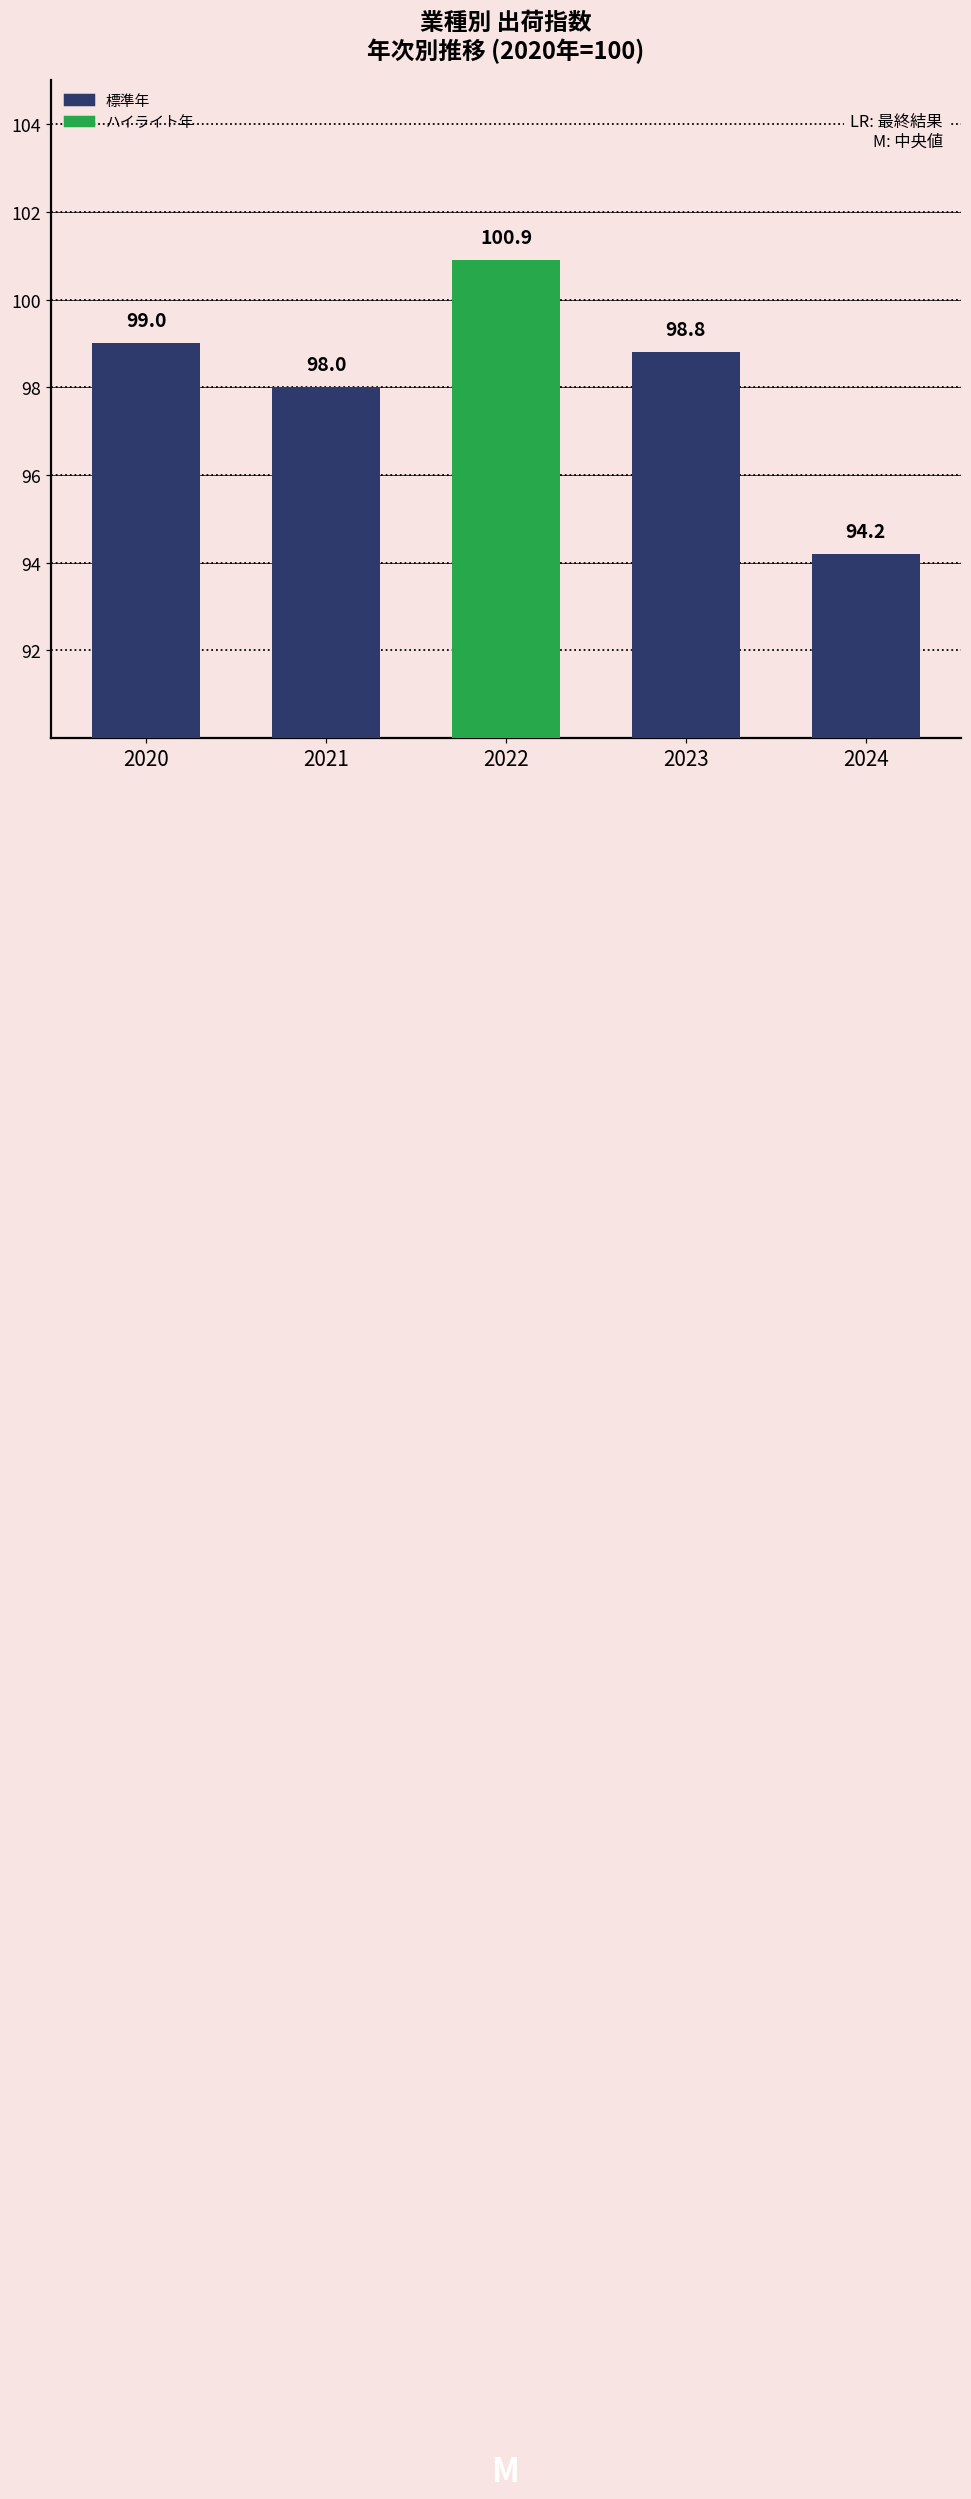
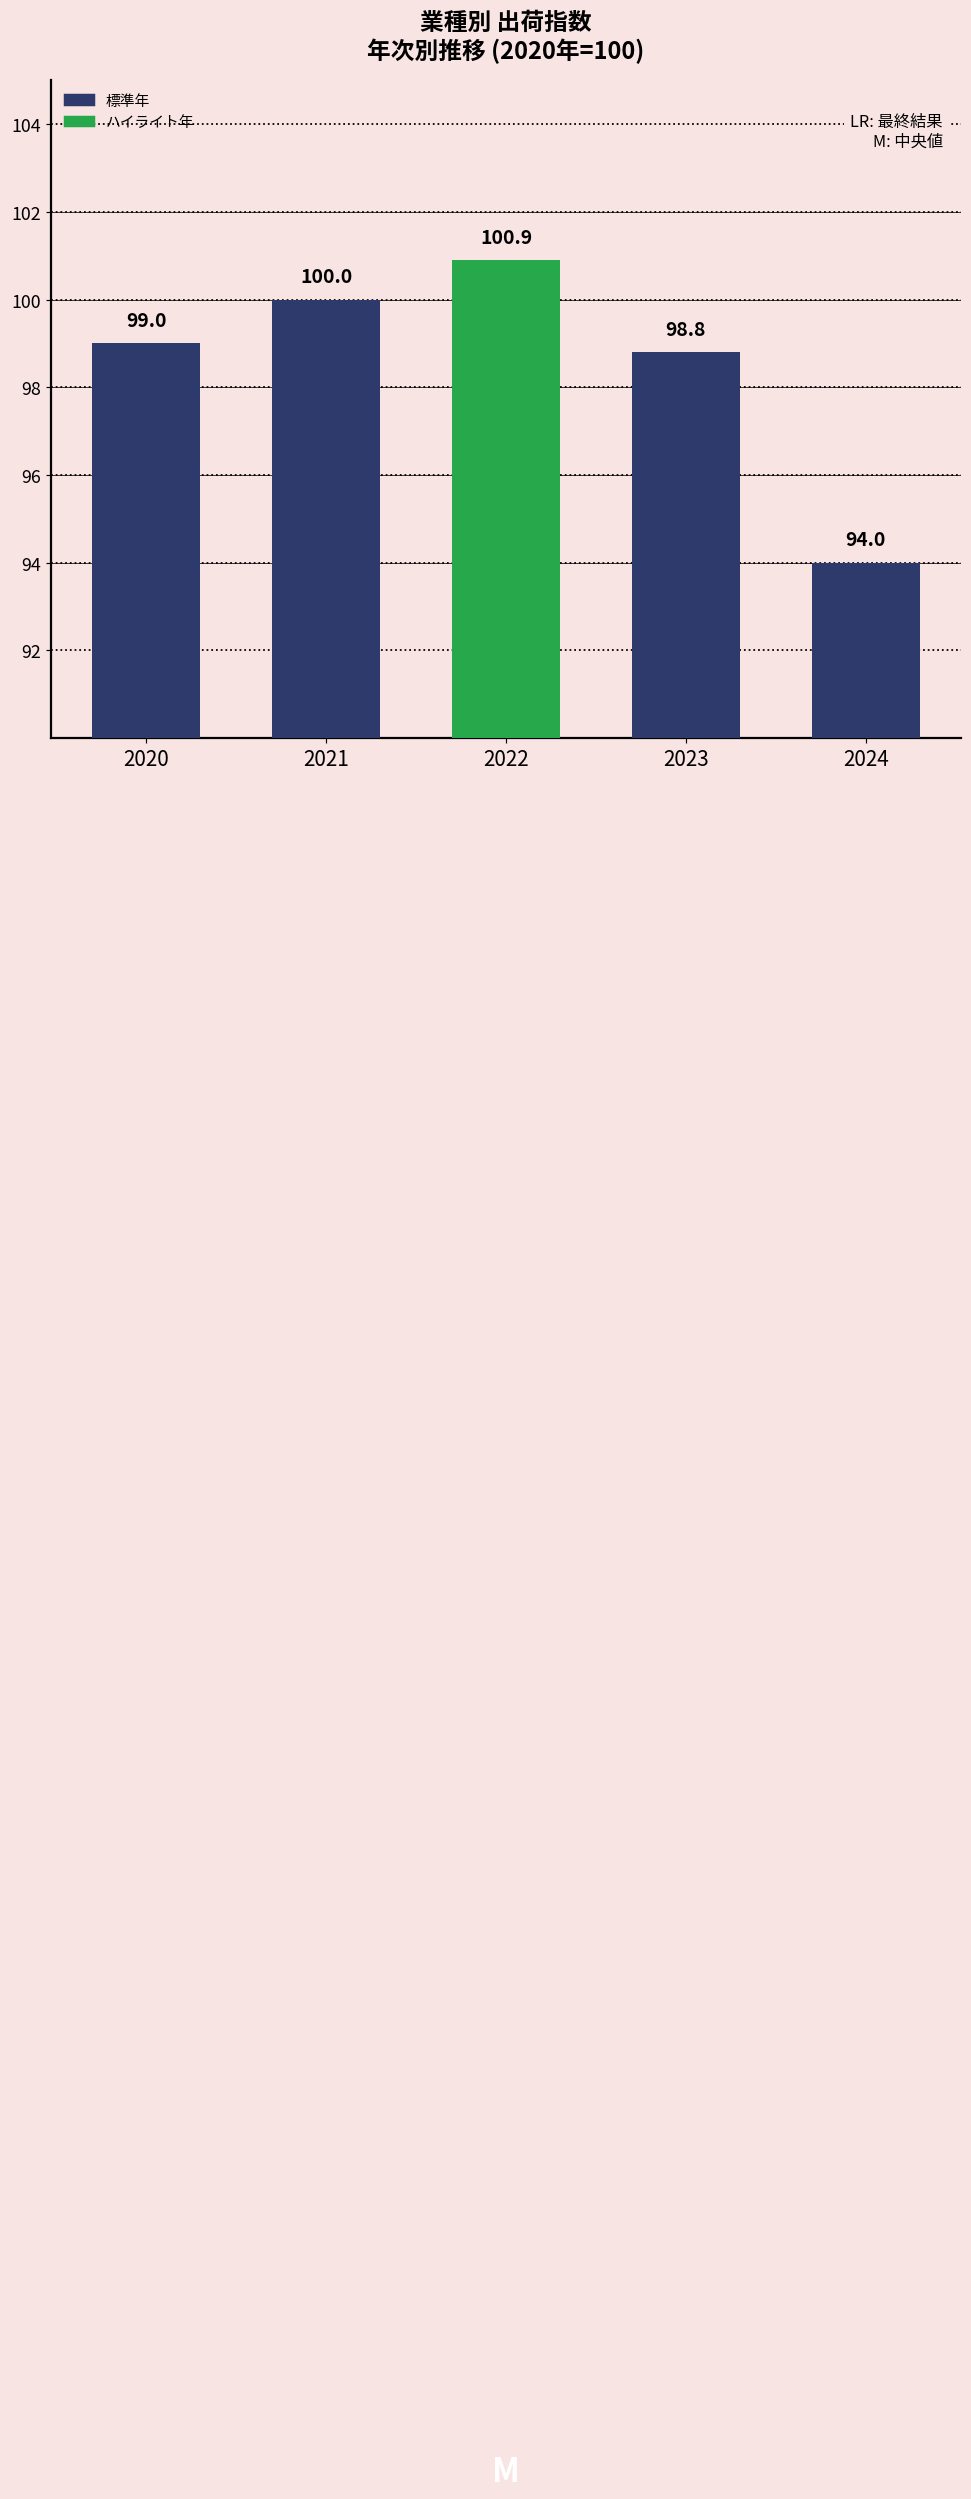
  {
    "2020": 99.0,
-   "2021": 98.0,
+   "2021": 100.0,
    "2022": 100.9,
    "2023": 98.8,
-   "2024": 94.2
+   "2024": 94.0
  }
